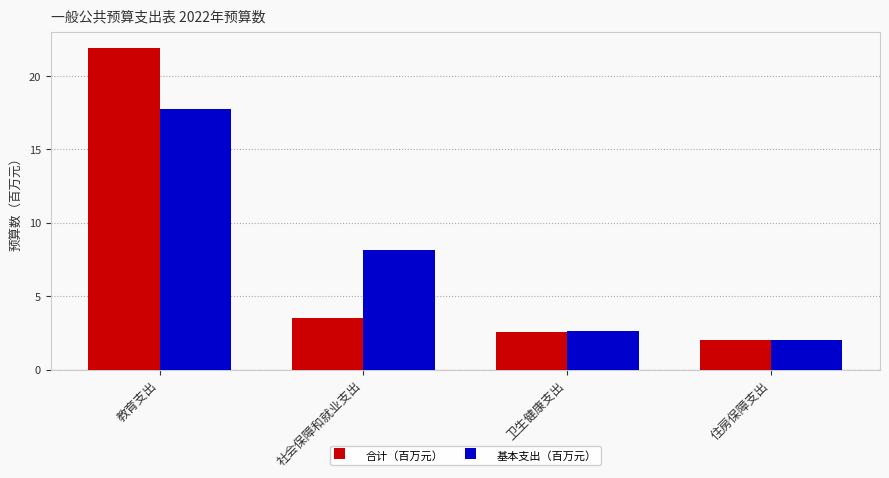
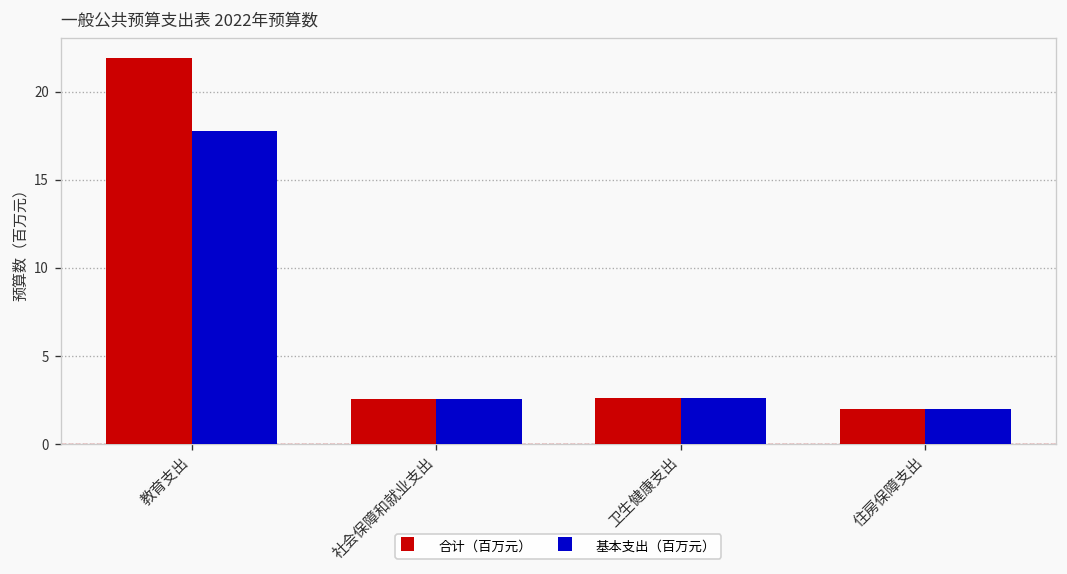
  {
    "合计（百万元）": {
      "教育支出": 21.9,
-     "社会保障和就业支出": 3.5,
+     "社会保障和就业支出": 2.5,
      "卫生健康支出": 2.6,
      "住房保障支出": 2.0
    },
    "基本支出（百万元）": {
      "教育支出": 17.7,
-     "社会保障和就业支出": 8.2,
+     "社会保障和就业支出": 2.5,
      "卫生健康支出": 2.6,
      "住房保障支出": 2.0
    }
  }
